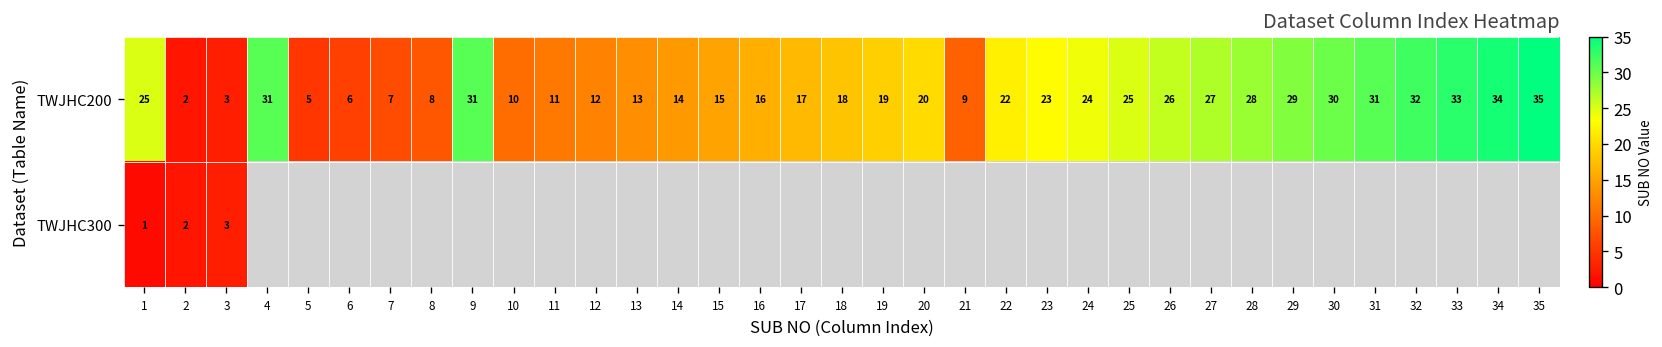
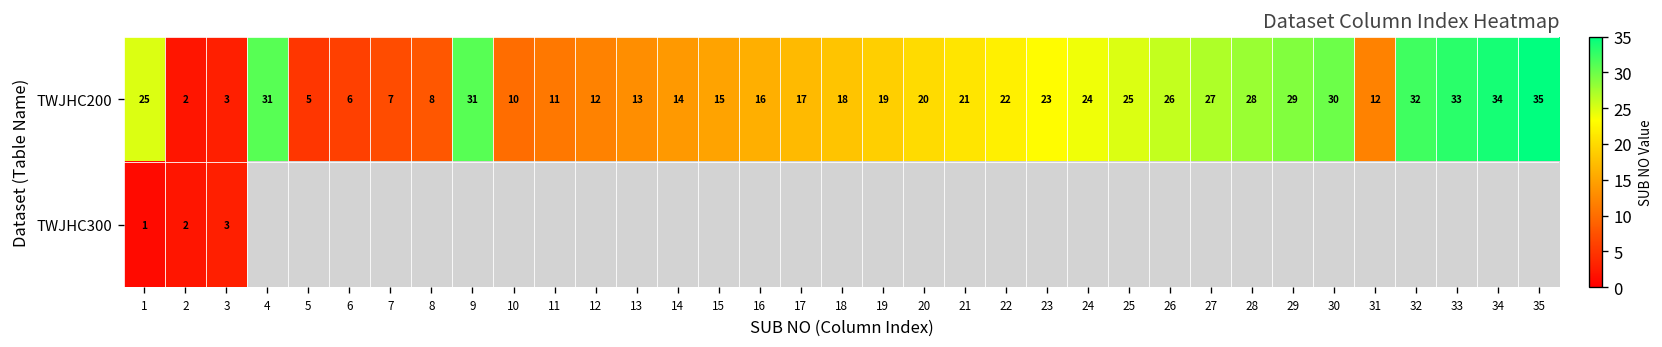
  {
    "TWJHC200": {
      "1": 25,
      "2": 2,
      "3": 3,
      "4": 31,
      "5": 5,
      "6": 6,
      "7": 7,
      "8": 8,
      "9": 31,
      "10": 10,
      "11": 11,
      "12": 12,
      "13": 13,
      "14": 14,
      "15": 15,
      "16": 16,
      "17": 17,
      "18": 18,
      "19": 19,
      "20": 20,
-     "21": 9,
+     "21": 21,
      "22": 22,
      "23": 23,
      "24": 24,
      "25": 25,
      "26": 26,
      "27": 27,
      "28": 28,
      "29": 29,
      "30": 30,
-     "31": 31,
+     "31": 12,
      "32": 32,
      "33": 33,
      "34": 34,
      "35": 35
    },
    "TWJHC300": {
      "1": 1,
      "2": 2,
      "3": 3
    }
  }
